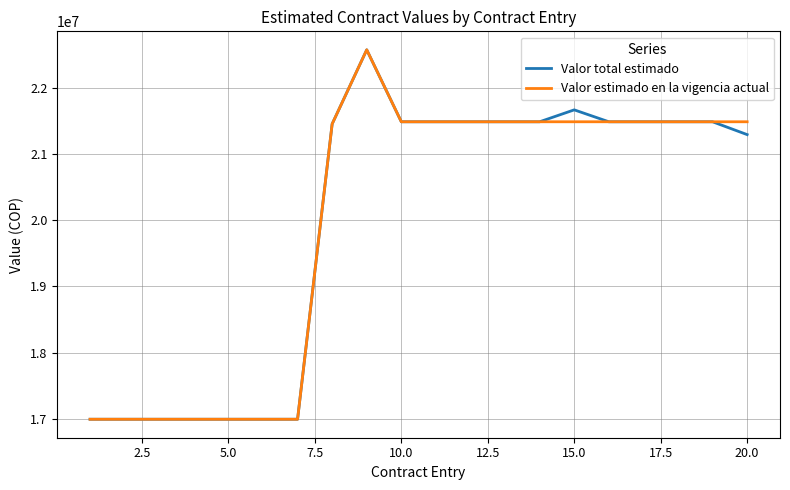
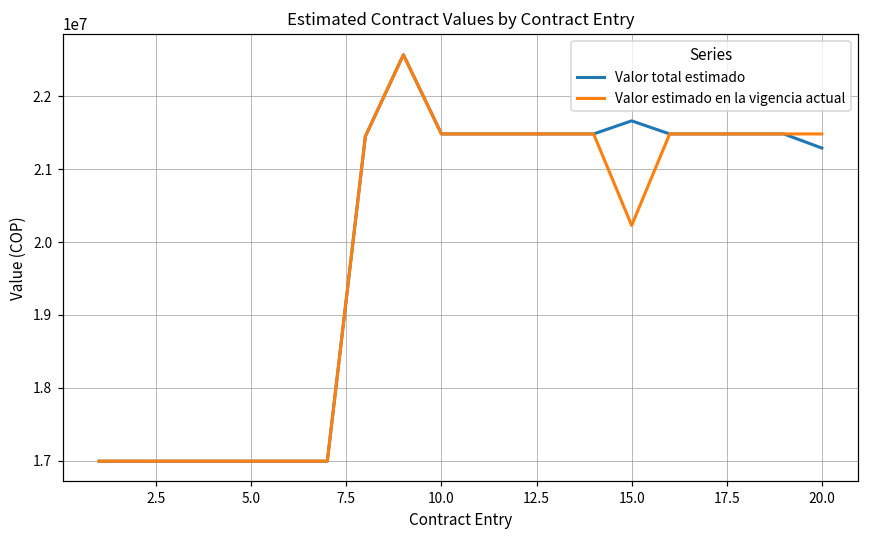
  {
    "Valor total estimado": {
      "15.0": 21700000,
      "20.0": 21300000
    },
    "Valor estimado en la vigencia actual": {
-     "15.0": 21500000,
+     "15.0": 20200000,
      "20.0": 21500000
    }
  }
